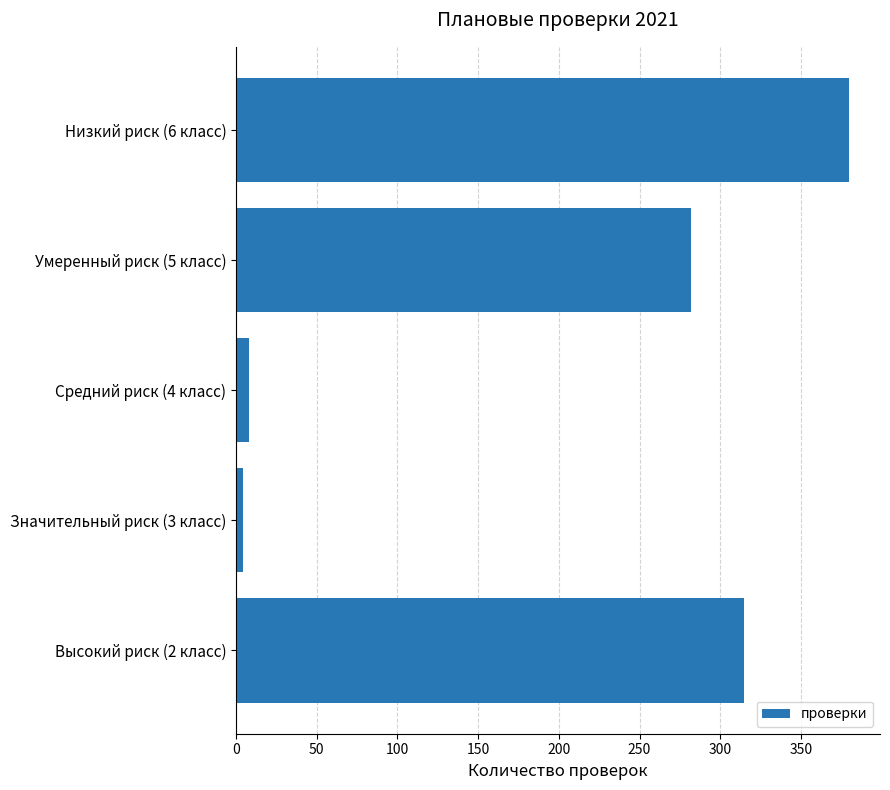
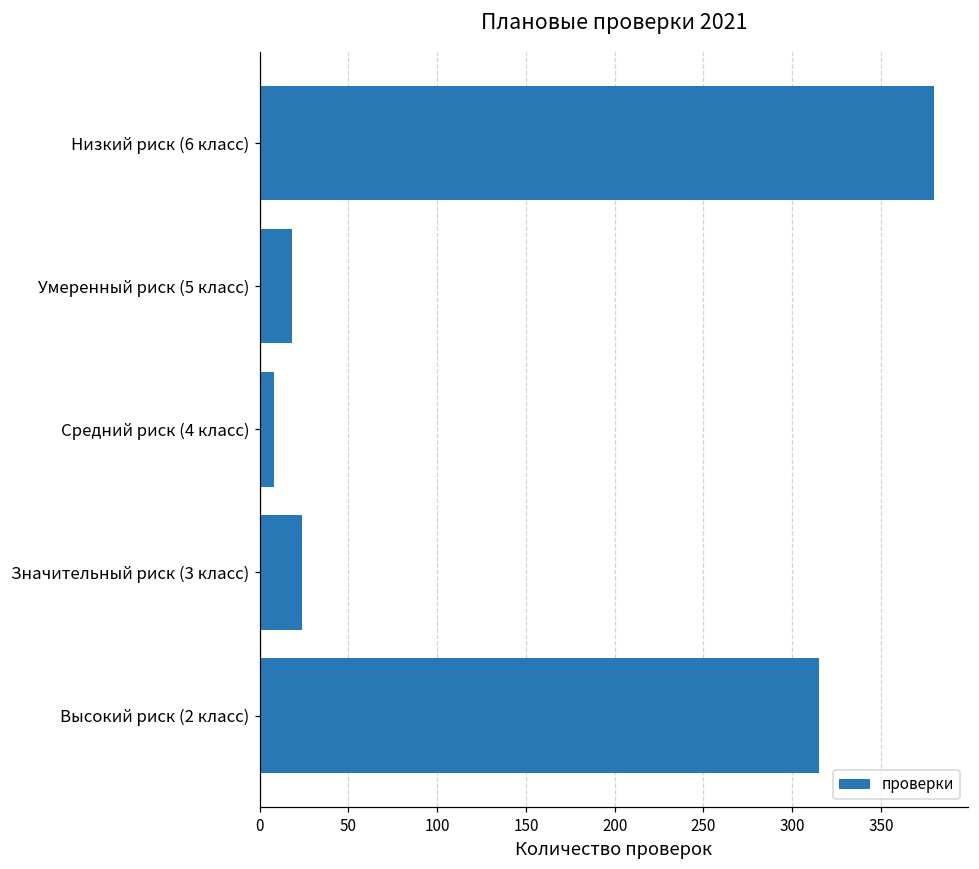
  {
    "Низкий риск (6 класс)": 380,
-   "Умеренный риск (5 класс)": 282,
+   "Умеренный риск (5 класс)": 18,
    "Средний риск (4 класс)": 8,
-   "Значительный риск (3 класс)": 4,
+   "Значительный риск (3 класс)": 24,
    "Высокий риск (2 класс)": 315
  }
